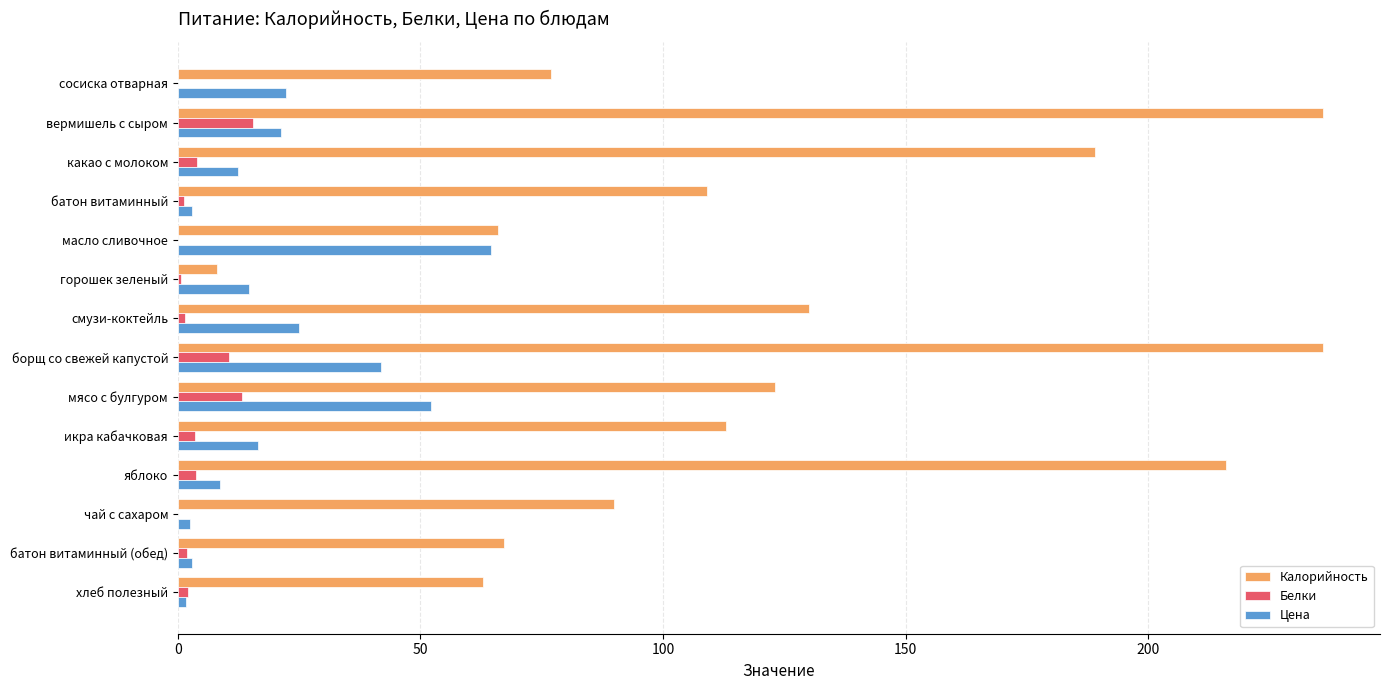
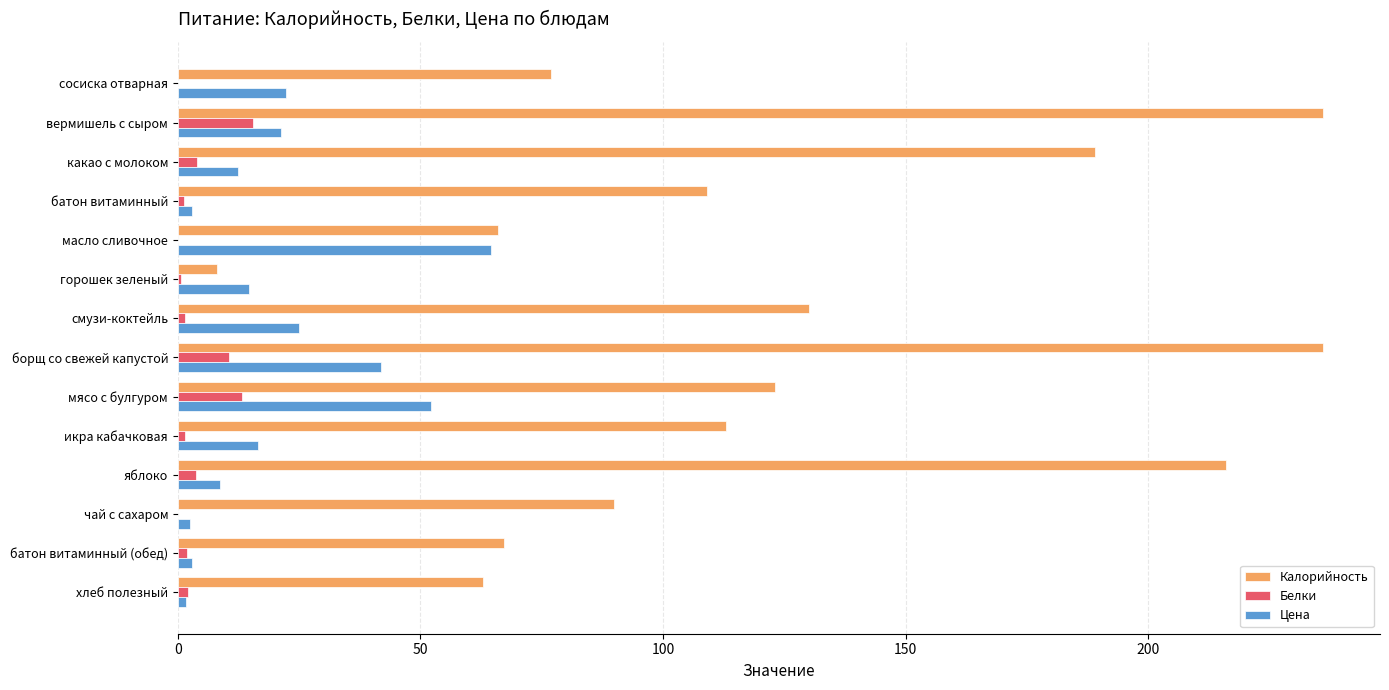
  {
    "Калорийность": {
      "сосиска отварная": 77,
      "вермишель с сыром": 236,
      "какао с молоком": 189,
      "батон витаминный": 109,
      "масло сливочное": 66,
      "горошек зеленый": 8,
      "смузи-коктейль": 130,
      "борщ со свежей капустой": 236,
      "мясо с булгуром": 123,
      "икра кабачковая": 113,
      "яблоко": 216,
      "чай с сахаром": 90,
      "батон витаминный (обед)": 67,
      "хлеб полезный": 63
    },
    "Белки": {
      "вермишель с сыром": 16,
      "какао с молоком": 4,
      "батон витаминный": 1,
      "горошек зеленый": 1,
      "смузи-коктейль": 2,
      "борщ со свежей капустой": 11,
      "мясо с булгуром": 13,
-     "икра кабачковая": 4,
+     "икра кабачковая": 1,
      "яблоко": 4,
      "чай с сахаром": 0,
      "батон витаминный (обед)": 2,
      "хлеб полезный": 2
    },
    "Цена": {
      "сосиска отварная": 22,
      "вермишель с сыром": 21,
      "какао с молоком": 12,
      "батон витаминный": 3,
      "масло сливочное": 64,
      "горошек зеленый": 15,
      "смузи-коктейль": 25,
      "борщ со свежей капустой": 42,
      "мясо с булгуром": 52,
      "икра кабачковая": 17,
      "яблоко": 9,
      "чай с сахаром": 3,
      "батон витаминный (обед)": 3,
      "хлеб полезный": 2
    }
  }
